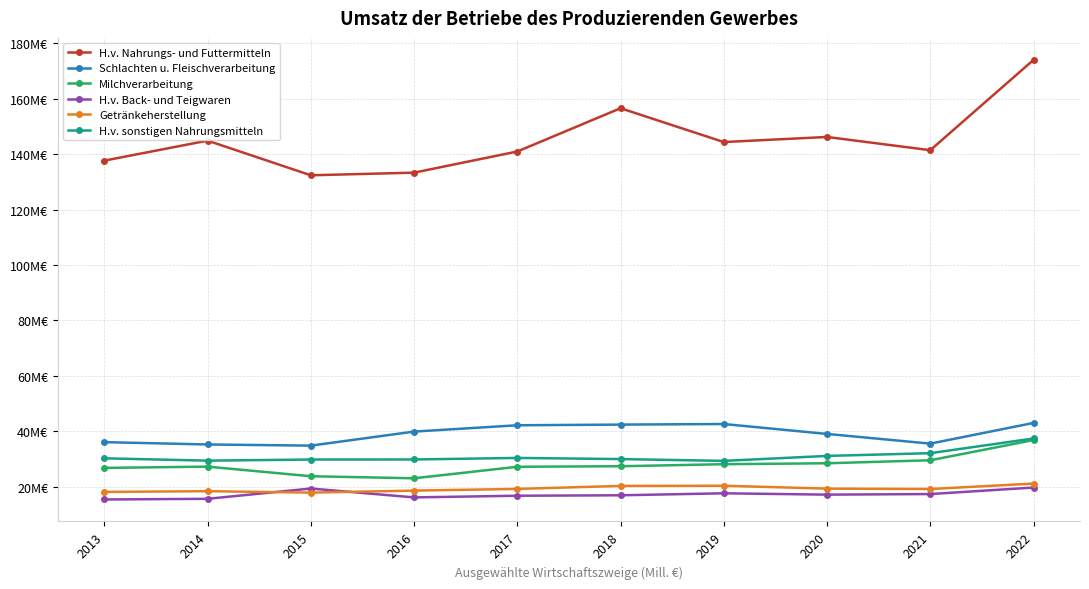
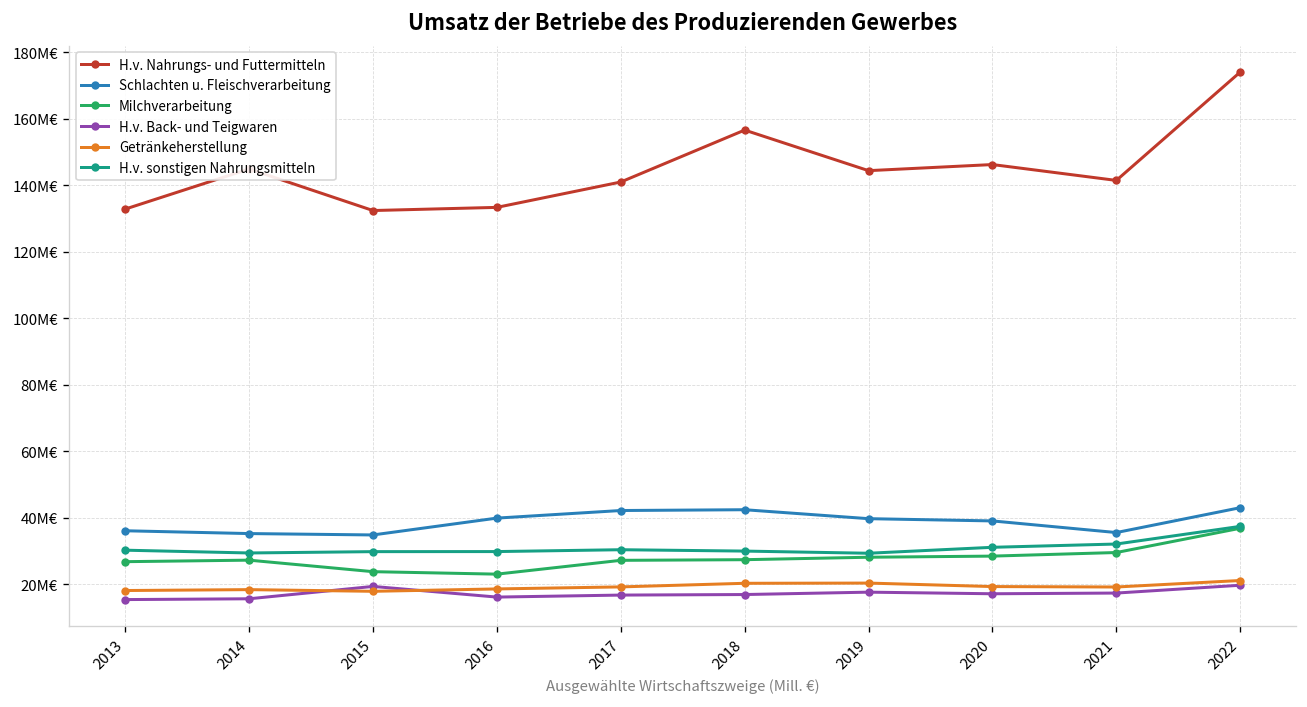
  {
    "H.v. Nahrungs- und Futtermitteln": {
-     "2013": "138M€",
+     "2013": "133M€",
      "2014": "145M€",
      "2015": "132M€",
      "2016": "133M€",
      "2017": "141M€",
      "2018": "157M€",
      "2019": "144M€",
      "2020": "146M€",
      "2021": "141M€",
      "2022": "174M€"
    },
    "Schlachten u. Fleischverarbeitung": {
      "2013": "36M€",
      "2014": "35M€",
      "2015": "35M€",
      "2016": "40M€",
      "2017": "42M€",
      "2018": "42M€",
-     "2019": "43M€",
+     "2019": "40M€",
      "2020": "39M€",
      "2021": "36M€",
      "2022": "43M€"
    },
    "H.v. Back- und Teigwaren": {
      "2013": "15M€",
      "2014": "16M€",
      "2015": "19M€",
      "2016": "16M€",
      "2017": "17M€",
      "2018": "17M€",
      "2019": "18M€",
      "2020": "17M€",
      "2021": "17M€",
      "2022": "20M€"
    },
    "Getränkeherstellung": {
      "2013": "18M€",
      "2014": "18M€",
      "2015": "18M€",
      "2016": "19M€",
      "2017": "19M€",
      "2018": "20M€",
      "2019": "20M€",
      "2020": "19M€",
      "2021": "19M€",
      "2022": "21M€"
    }
  }
